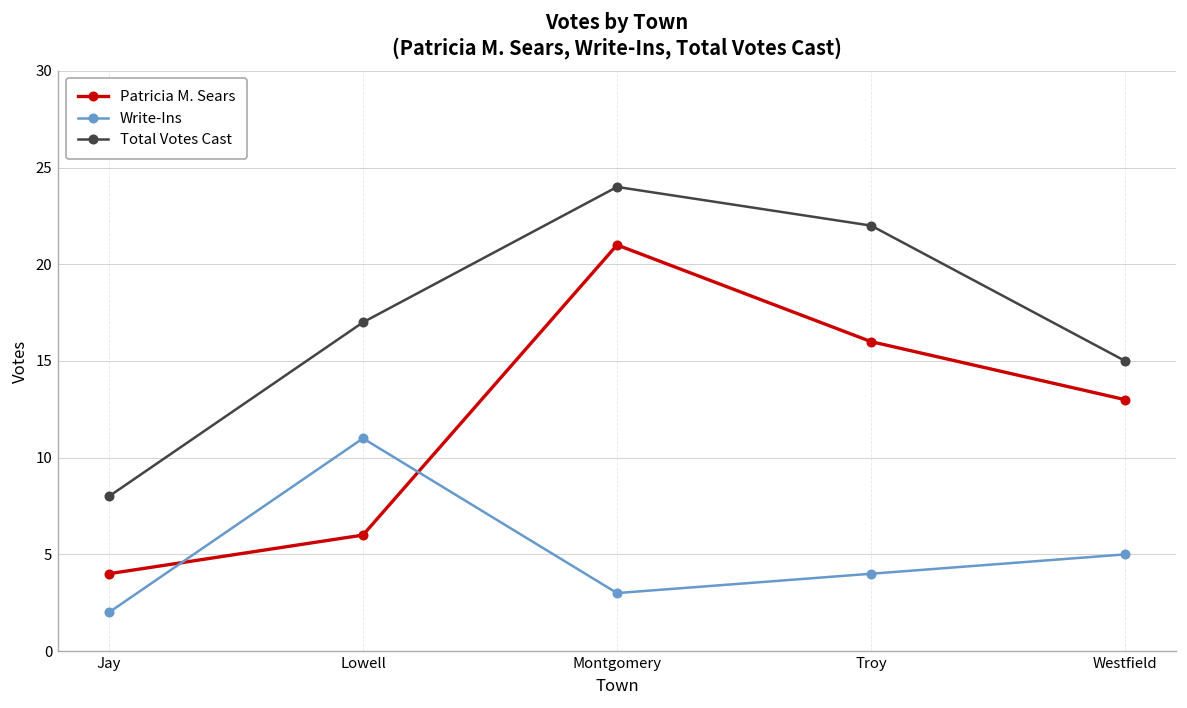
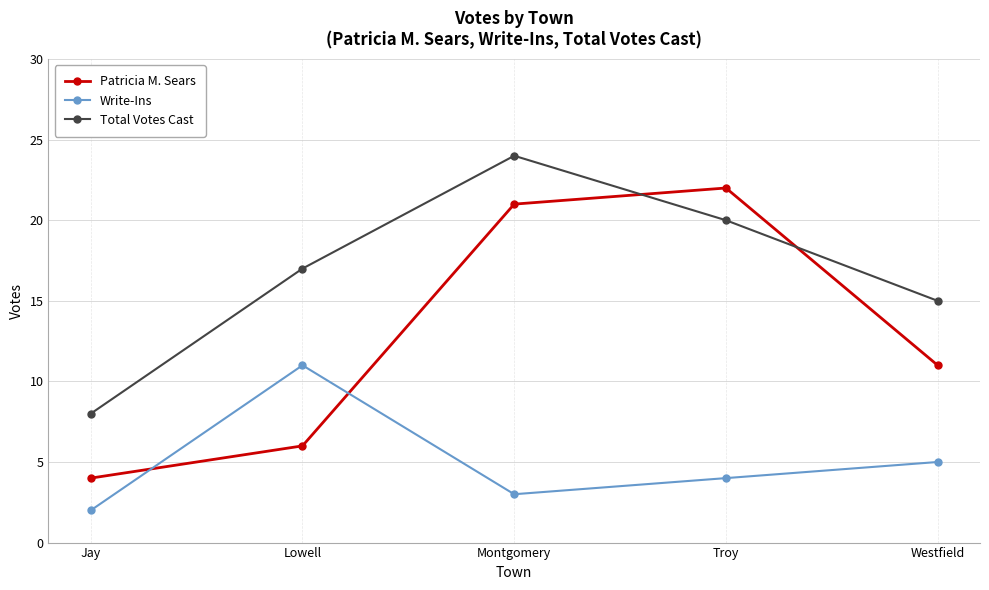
  {
    "Patricia M. Sears": {
      "Jay": 4,
      "Lowell": 6,
      "Montgomery": 21,
-     "Troy": 16,
-     "Westfield": 13
+     "Troy": 22,
+     "Westfield": 11
    },
    "Write-Ins": {
      "Jay": 2,
      "Lowell": 11,
      "Montgomery": 3,
      "Troy": 4,
      "Westfield": 5
    },
    "Total Votes Cast": {
      "Jay": 8,
      "Lowell": 17,
      "Montgomery": 24,
-     "Troy": 22,
+     "Troy": 20,
      "Westfield": 15
    }
  }
